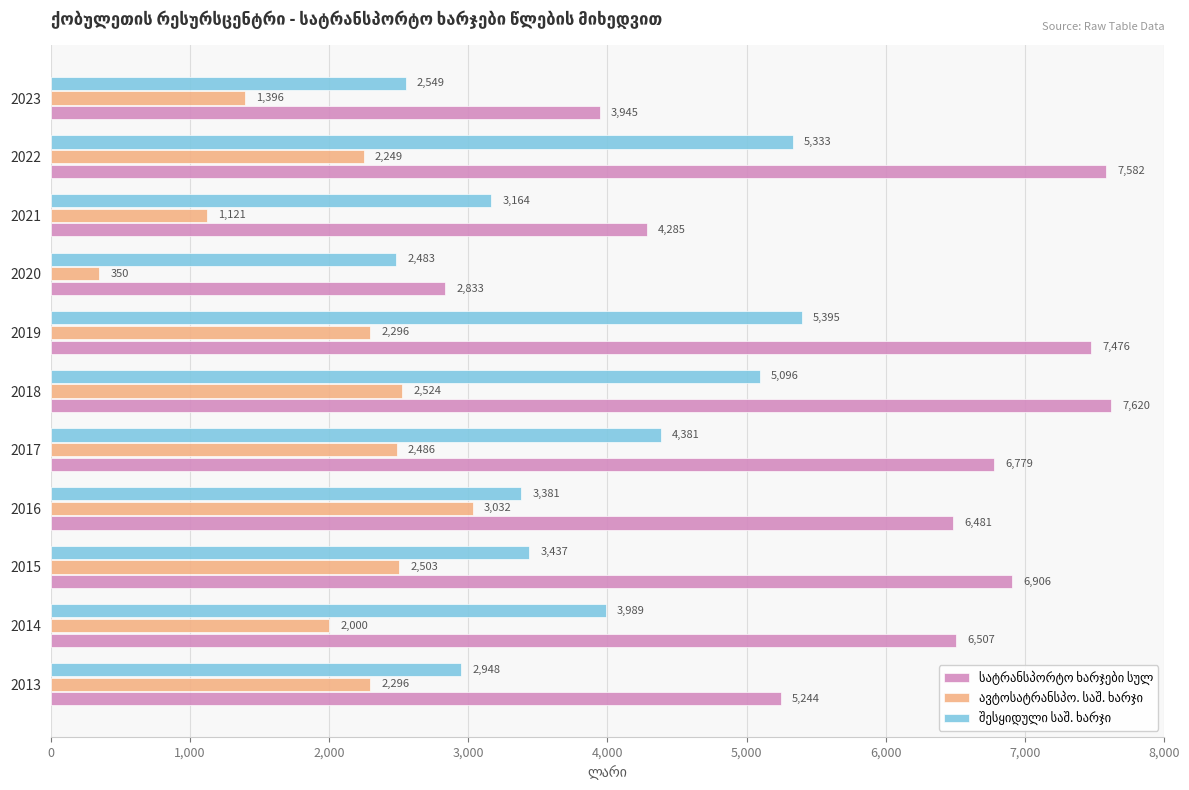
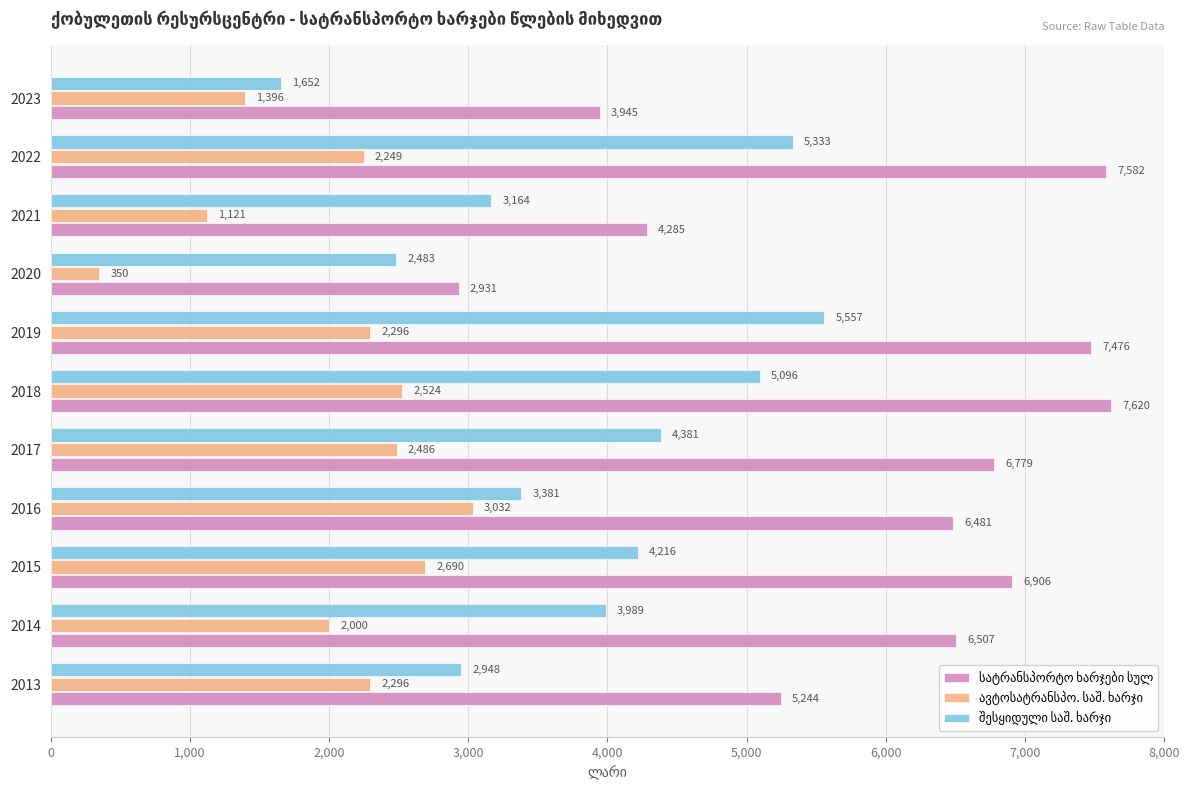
  {
    "სატრანსპორტო ხარჯები სულ": {
      "2023": "3,945",
      "2022": "7,582",
      "2021": "4,285",
-     "2020": "2,833",
+     "2020": "2,931",
      "2019": "7,476",
      "2018": "7,620",
      "2017": "6,779",
      "2016": "6,481",
      "2015": "6,906",
      "2014": "6,507",
      "2013": "5,244"
    },
    "ავტოსატრანსპო. საშ. ხარჯი": {
      "2023": "1,396",
      "2022": "2,249",
      "2021": "1,121",
      "2020": "350",
      "2019": "2,296",
      "2018": "2,524",
      "2017": "2,486",
      "2016": "3,032",
-     "2015": "2,503",
+     "2015": "2,690",
      "2014": "2,000",
      "2013": "2,296"
    },
    "შესყიდული საშ. ხარჯი": {
-     "2023": "2,549",
+     "2023": "1,652",
      "2022": "5,333",
      "2021": "3,164",
      "2020": "2,483",
-     "2019": "5,395",
+     "2019": "5,557",
      "2018": "5,096",
      "2017": "4,381",
      "2016": "3,381",
-     "2015": "3,437",
+     "2015": "4,216",
      "2014": "3,989",
      "2013": "2,948"
    }
  }
